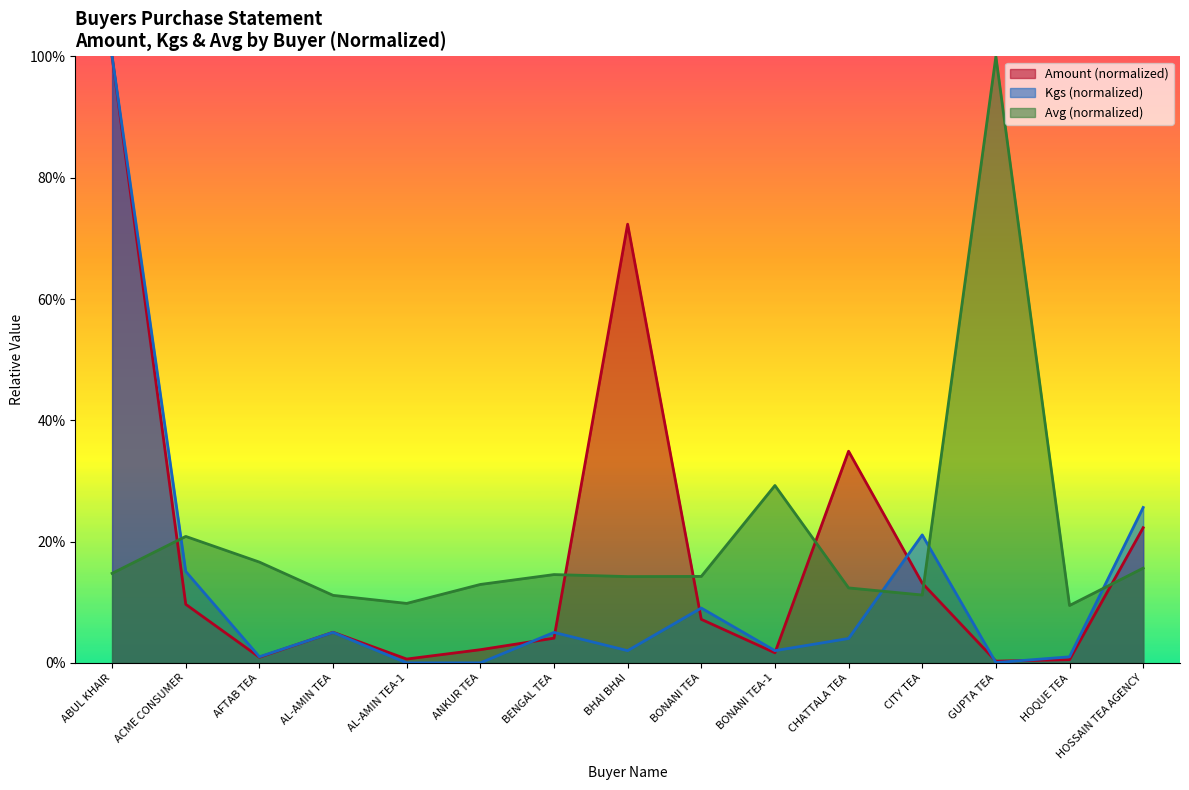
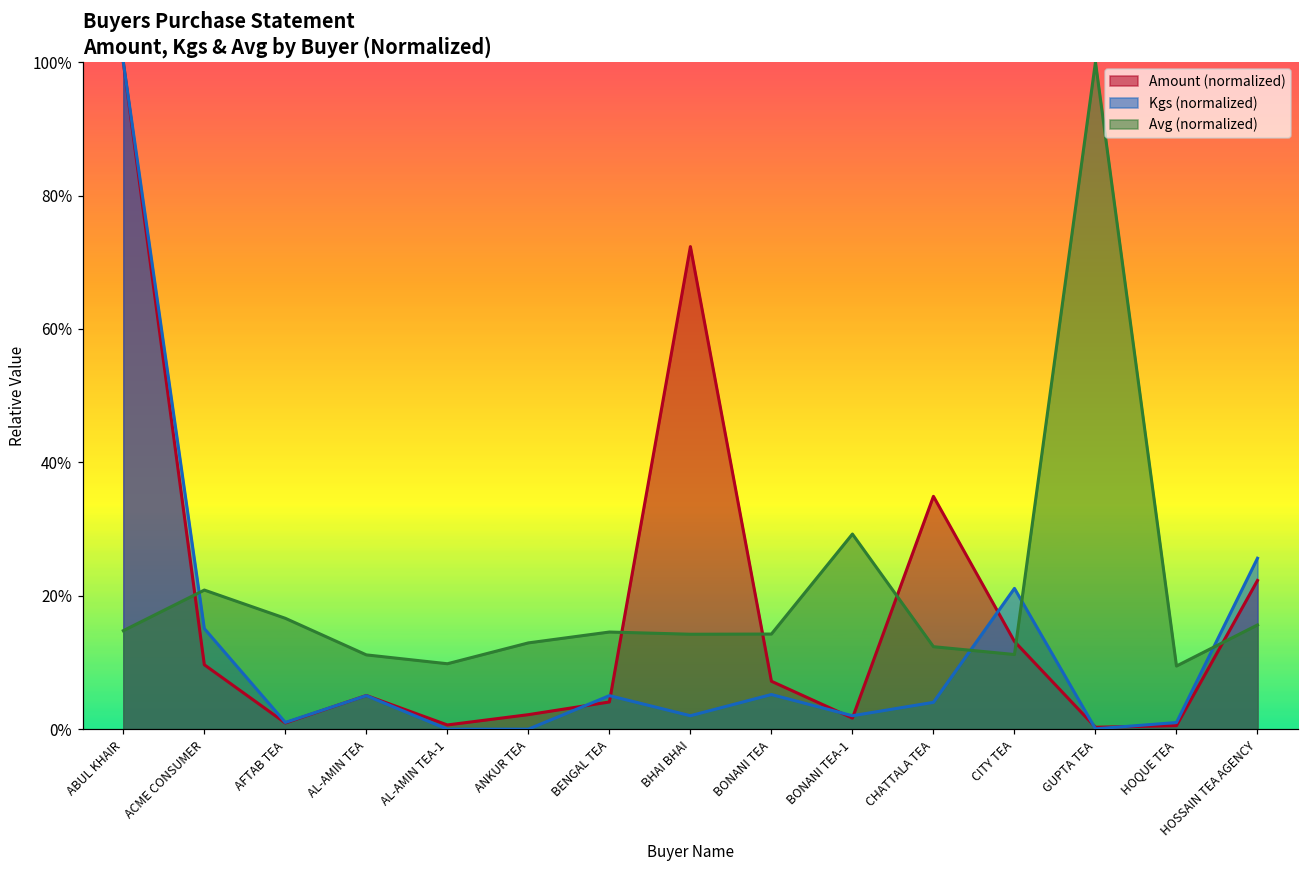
  {
    "Amount (normalized)": {
      "ACME CONSUMER": "10%",
      "AL-AMIN TEA-1": "1%",
      "ANKUR TEA": "2%",
      "BENGAL TEA": "4%",
      "BHAI BHAI": "72%",
      "BONANI TEA": "7%",
      "CHATTALA TEA": "35%",
      "CITY TEA": "13%",
      "HOQUE TEA": "1%",
      "HOSSAIN TEA AGENCY": "22%"
    },
    "Kgs (normalized)": {
      "ACME CONSUMER": "15%",
      "AL-AMIN TEA-1": "0%",
      "ANKUR TEA": "0%",
      "BENGAL TEA": "5%",
      "BHAI BHAI": "2%",
-     "BONANI TEA": "9%",
+     "BONANI TEA": "5%",
      "CHATTALA TEA": "4%",
      "CITY TEA": "21%",
      "HOQUE TEA": "1%",
      "HOSSAIN TEA AGENCY": "26%"
    },
    "Avg (normalized)": {
      "ABUL KHAIR": "15%",
      "ACME CONSUMER": "21%",
      "AFTAB TEA": "17%",
      "AL-AMIN TEA": "11%",
      "AL-AMIN TEA-1": "10%",
      "ANKUR TEA": "13%",
      "BENGAL TEA": "15%",
      "BHAI BHAI": "14%",
      "BONANI TEA": "14%",
      "BONANI TEA-1": "29%",
      "CHATTALA TEA": "12%",
      "CITY TEA": "11%",
      "GUPTA TEA": "100%",
      "HOQUE TEA": "9%",
      "HOSSAIN TEA AGENCY": "16%"
    }
  }
